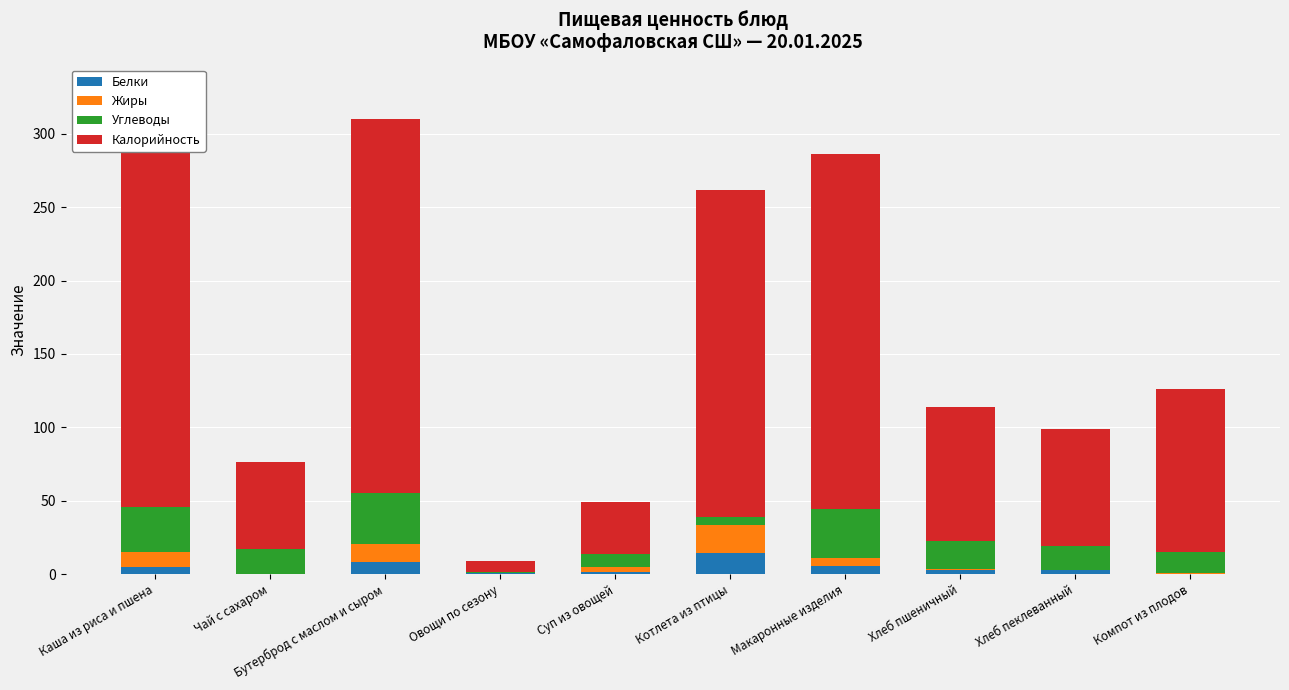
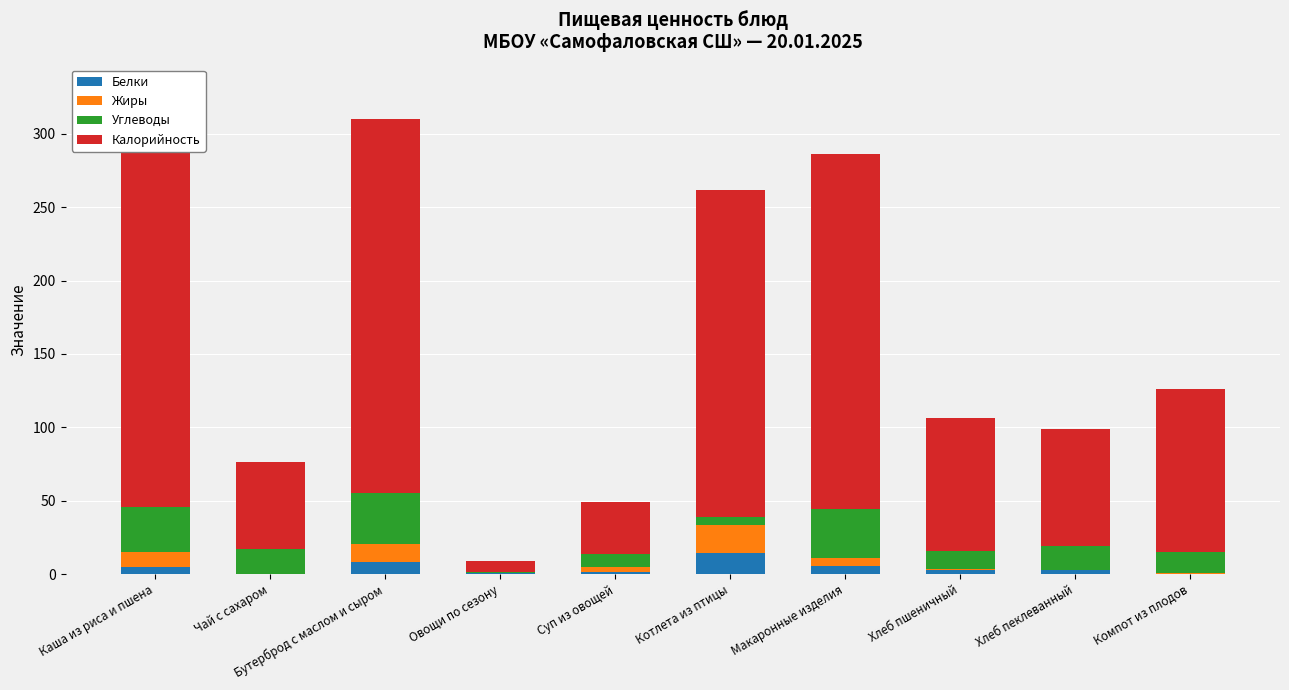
  {
    "Белки": {
      "Каша из риса и пшена": 5,
      "Бутерброд с маслом и сыром": 8,
      "Котлета из птицы": 15,
      "Макаронные изделия": 6,
      "Хлеб пшеничный": 3,
      "Хлеб пеклеванный": 3
    },
    "Жиры": {
      "Каша из риса и пшена": 10,
      "Чай с сахаром": 0,
      "Бутерброд с маслом и сыром": 12,
      "Суп из овощей": 3,
      "Котлета из птицы": 19,
      "Макаронные изделия": 6
    },
    "Углеводы": {
      "Каша из риса и пшена": 31,
      "Чай с сахаром": 17,
      "Бутерброд с маслом и сыром": 34,
      "Суп из овощей": 9,
      "Котлета из птицы": 5,
      "Макаронные изделия": 33,
-     "Хлеб пшеничный": 20,
+     "Хлеб пшеничный": 12,
      "Хлеб пеклеванный": 17,
      "Компот из плодов": 14
    },
    "Калорийность": {
      "Чай с сахаром": 59,
      "Бутерброд с маслом и сыром": 255,
      "Овощи по сезону": 8,
      "Суп из овощей": 36,
      "Котлета из птицы": 223,
      "Макаронные изделия": 242,
      "Хлеб пшеничный": 91,
      "Хлеб пеклеванный": 79,
      "Компот из плодов": 111
    }
  }
